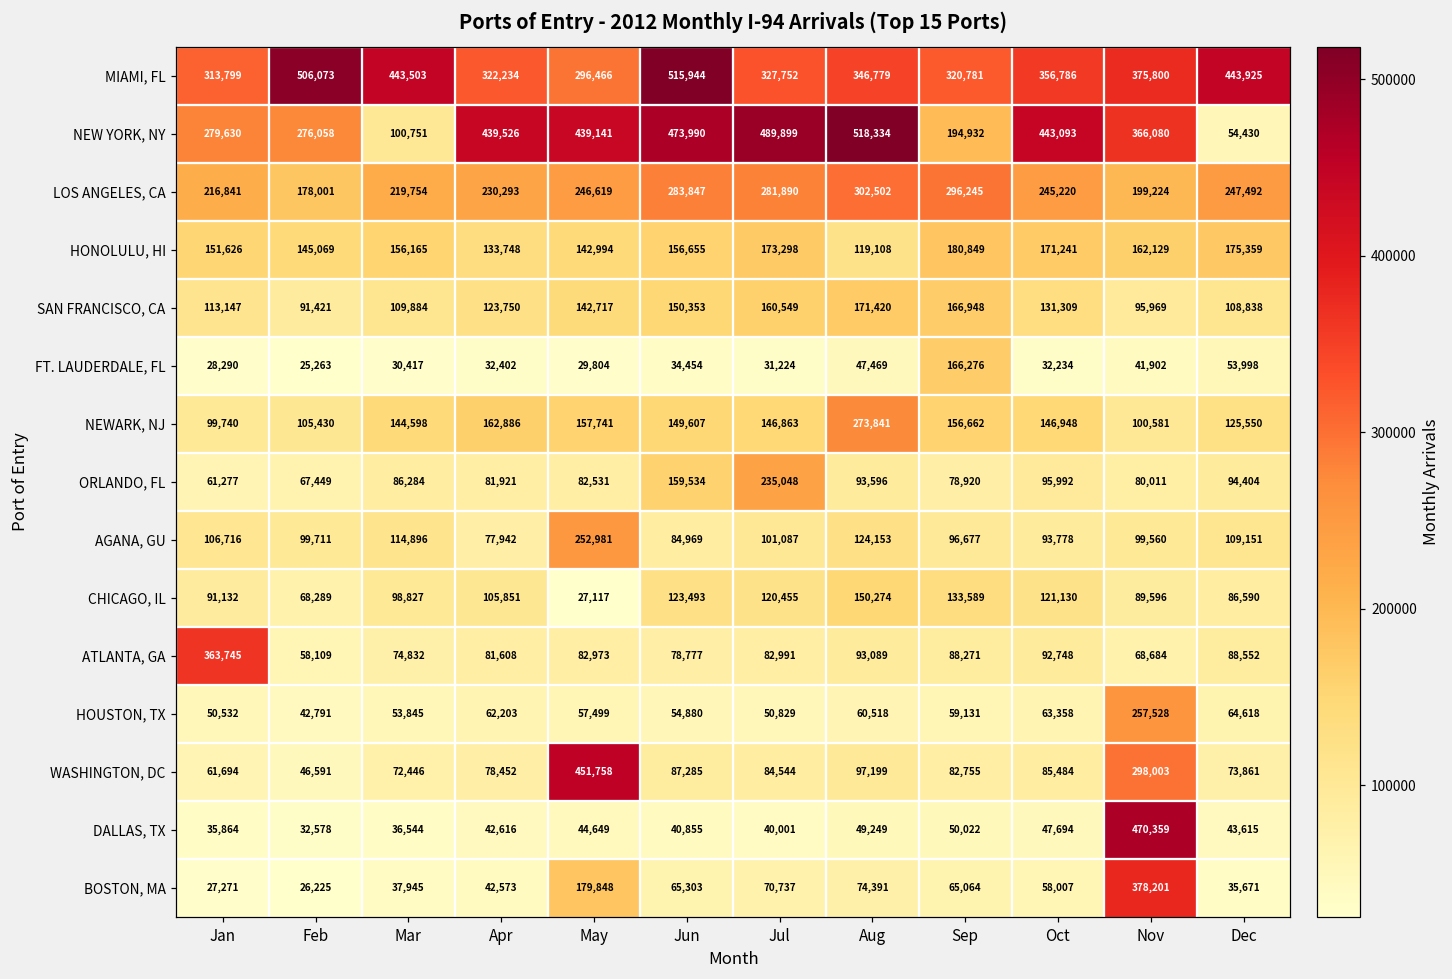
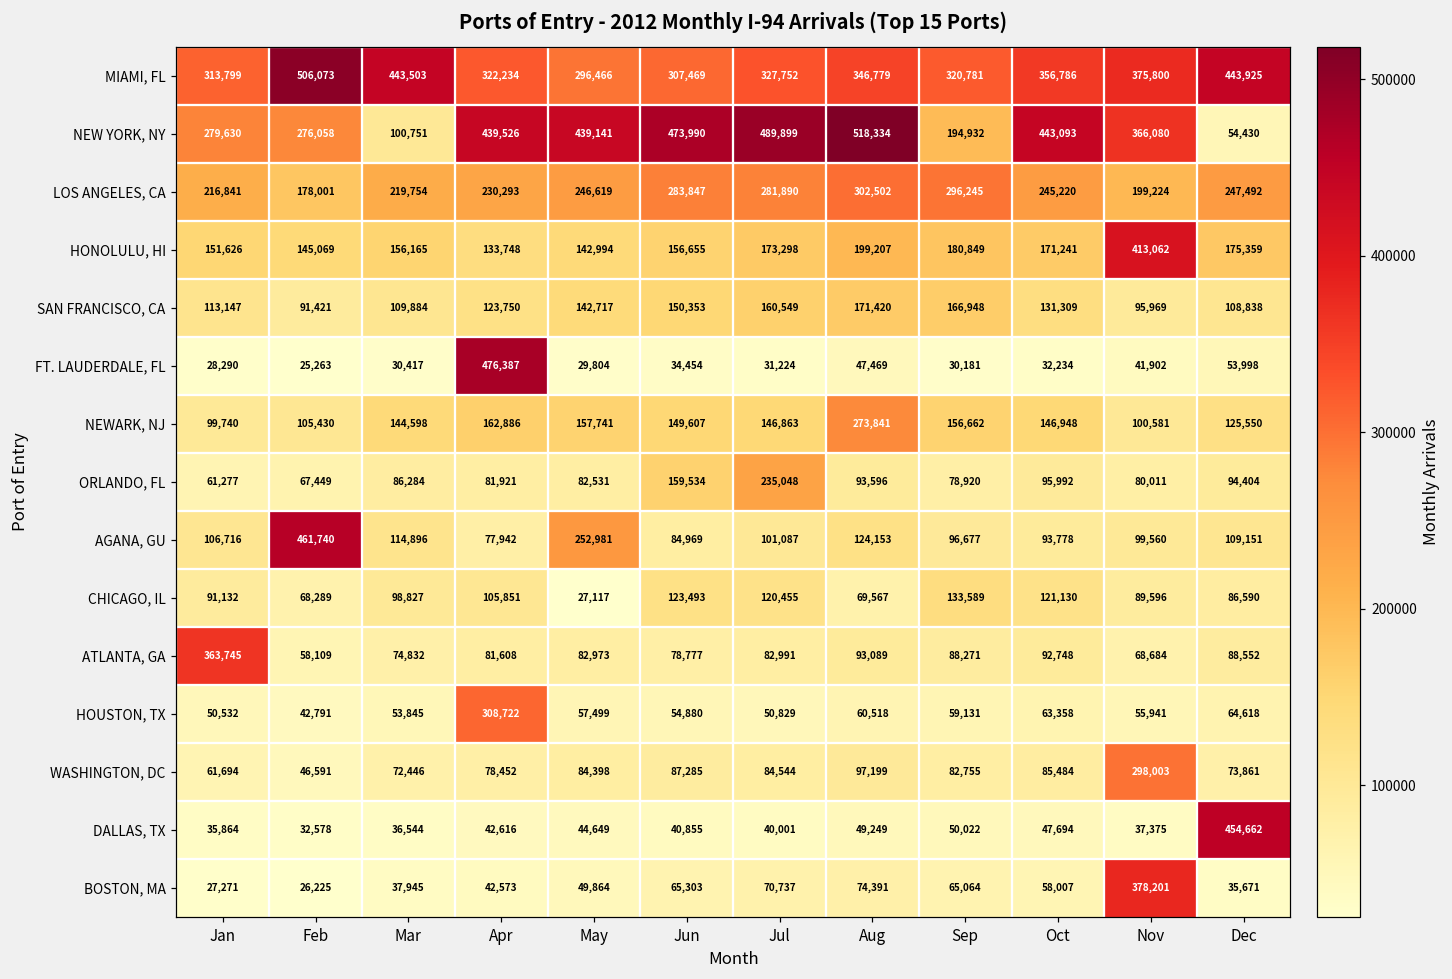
  {
    "MIAMI, FL": {
      "Jan": "313,799",
      "Feb": "506,073",
      "Mar": "443,503",
      "Apr": "322,234",
      "May": "296,466",
-     "Jun": "515,944",
+     "Jun": "307,469",
      "Jul": "327,752",
      "Aug": "346,779",
      "Sep": "320,781",
      "Oct": "356,786",
      "Nov": "375,800",
      "Dec": "443,925"
    },
    "NEW YORK, NY": {
      "Jan": "279,630",
      "Feb": "276,058",
      "Mar": "100,751",
      "Apr": "439,526",
      "May": "439,141",
      "Jun": "473,990",
      "Jul": "489,899",
      "Aug": "518,334",
      "Sep": "194,932",
      "Oct": "443,093",
      "Nov": "366,080",
      "Dec": "54,430"
    },
    "LOS ANGELES, CA": {
      "Jan": "216,841",
      "Feb": "178,001",
      "Mar": "219,754",
      "Apr": "230,293",
      "May": "246,619",
      "Jun": "283,847",
      "Jul": "281,890",
      "Aug": "302,502",
      "Sep": "296,245",
      "Oct": "245,220",
      "Nov": "199,224",
      "Dec": "247,492"
    },
    "HONOLULU, HI": {
      "Jan": "151,626",
      "Feb": "145,069",
      "Mar": "156,165",
      "Apr": "133,748",
      "May": "142,994",
      "Jun": "156,655",
      "Jul": "173,298",
-     "Aug": "119,108",
+     "Aug": "199,207",
      "Sep": "180,849",
      "Oct": "171,241",
-     "Nov": "162,129",
+     "Nov": "413,062",
      "Dec": "175,359"
    },
    "SAN FRANCISCO, CA": {
      "Jan": "113,147",
      "Feb": "91,421",
      "Mar": "109,884",
      "Apr": "123,750",
      "May": "142,717",
      "Jun": "150,353",
      "Jul": "160,549",
      "Aug": "171,420",
      "Sep": "166,948",
      "Oct": "131,309",
      "Nov": "95,969",
      "Dec": "108,838"
    },
    "FT. LAUDERDALE, FL": {
      "Jan": "28,290",
      "Feb": "25,263",
      "Mar": "30,417",
-     "Apr": "32,402",
+     "Apr": "476,387",
      "May": "29,804",
      "Jun": "34,454",
      "Jul": "31,224",
      "Aug": "47,469",
-     "Sep": "166,276",
+     "Sep": "30,181",
      "Oct": "32,234",
      "Nov": "41,902",
      "Dec": "53,998"
    },
    "NEWARK, NJ": {
      "Jan": "99,740",
      "Feb": "105,430",
      "Mar": "144,598",
      "Apr": "162,886",
      "May": "157,741",
      "Jun": "149,607",
      "Jul": "146,863",
      "Aug": "273,841",
      "Sep": "156,662",
      "Oct": "146,948",
      "Nov": "100,581",
      "Dec": "125,550"
    },
    "ORLANDO, FL": {
      "Jan": "61,277",
      "Feb": "67,449",
      "Mar": "86,284",
      "Apr": "81,921",
      "May": "82,531",
      "Jun": "159,534",
      "Jul": "235,048",
      "Aug": "93,596",
      "Sep": "78,920",
      "Oct": "95,992",
      "Nov": "80,011",
      "Dec": "94,404"
    },
    "AGANA, GU": {
      "Jan": "106,716",
-     "Feb": "99,711",
+     "Feb": "461,740",
      "Mar": "114,896",
      "Apr": "77,942",
      "May": "252,981",
      "Jun": "84,969",
      "Jul": "101,087",
      "Aug": "124,153",
      "Sep": "96,677",
      "Oct": "93,778",
      "Nov": "99,560",
      "Dec": "109,151"
    },
    "CHICAGO, IL": {
      "Jan": "91,132",
      "Feb": "68,289",
      "Mar": "98,827",
      "Apr": "105,851",
      "May": "27,117",
      "Jun": "123,493",
      "Jul": "120,455",
-     "Aug": "150,274",
+     "Aug": "69,567",
      "Sep": "133,589",
      "Oct": "121,130",
      "Nov": "89,596",
      "Dec": "86,590"
    },
    "ATLANTA, GA": {
      "Jan": "363,745",
      "Feb": "58,109",
      "Mar": "74,832",
      "Apr": "81,608",
      "May": "82,973",
      "Jun": "78,777",
      "Jul": "82,991",
      "Aug": "93,089",
      "Sep": "88,271",
      "Oct": "92,748",
      "Nov": "68,684",
      "Dec": "88,552"
    },
    "HOUSTON, TX": {
      "Jan": "50,532",
      "Feb": "42,791",
      "Mar": "53,845",
-     "Apr": "62,203",
+     "Apr": "308,722",
      "May": "57,499",
      "Jun": "54,880",
      "Jul": "50,829",
      "Aug": "60,518",
      "Sep": "59,131",
      "Oct": "63,358",
-     "Nov": "257,528",
+     "Nov": "55,941",
      "Dec": "64,618"
    },
    "WASHINGTON, DC": {
      "Jan": "61,694",
      "Feb": "46,591",
      "Mar": "72,446",
      "Apr": "78,452",
-     "May": "451,758",
+     "May": "84,398",
      "Jun": "87,285",
      "Jul": "84,544",
      "Aug": "97,199",
      "Sep": "82,755",
      "Oct": "85,484",
      "Nov": "298,003",
      "Dec": "73,861"
    },
    "DALLAS, TX": {
      "Jan": "35,864",
      "Feb": "32,578",
      "Mar": "36,544",
      "Apr": "42,616",
      "May": "44,649",
      "Jun": "40,855",
      "Jul": "40,001",
      "Aug": "49,249",
      "Sep": "50,022",
      "Oct": "47,694",
-     "Nov": "470,359",
-     "Dec": "43,615"
+     "Nov": "37,375",
+     "Dec": "454,662"
    },
    "BOSTON, MA": {
      "Jan": "27,271",
      "Feb": "26,225",
      "Mar": "37,945",
      "Apr": "42,573",
-     "May": "179,848",
+     "May": "49,864",
      "Jun": "65,303",
      "Jul": "70,737",
      "Aug": "74,391",
      "Sep": "65,064",
      "Oct": "58,007",
      "Nov": "378,201",
      "Dec": "35,671"
    }
  }
